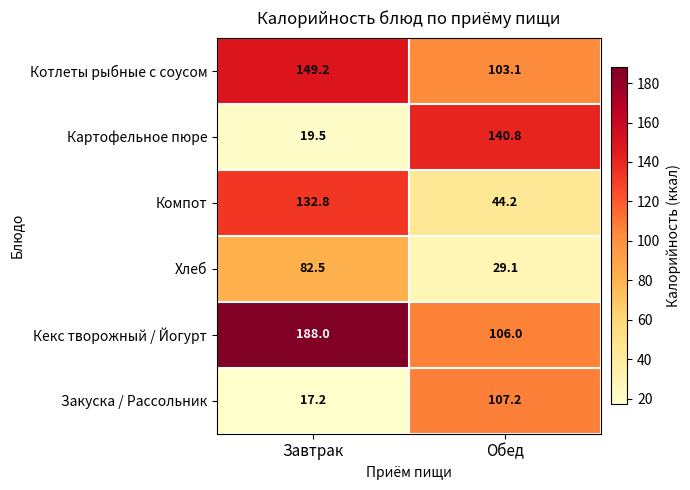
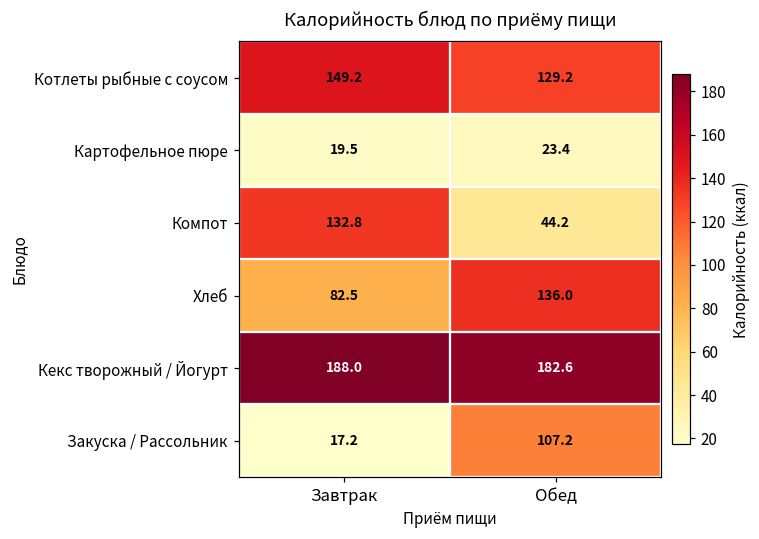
  {
    "Котлеты рыбные с соусом": {
      "Завтрак": 149.2,
-     "Обед": 103.1
+     "Обед": 129.2
    },
    "Картофельное пюре": {
      "Завтрак": 19.5,
-     "Обед": 140.8
+     "Обед": 23.4
    },
    "Компот": {
      "Завтрак": 132.8,
      "Обед": 44.2
    },
    "Хлеб": {
      "Завтрак": 82.5,
-     "Обед": 29.1
+     "Обед": 136.0
    },
    "Кекс творожный / Йогурт": {
      "Завтрак": 188.0,
-     "Обед": 106.0
+     "Обед": 182.6
    },
    "Закуска / Рассольник": {
      "Завтрак": 17.2,
      "Обед": 107.2
    }
  }
